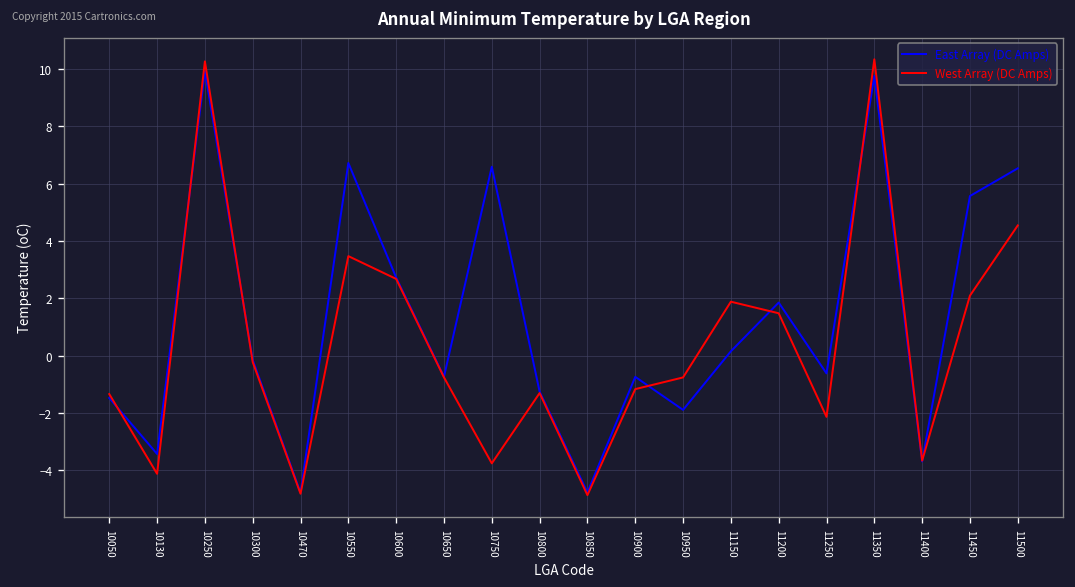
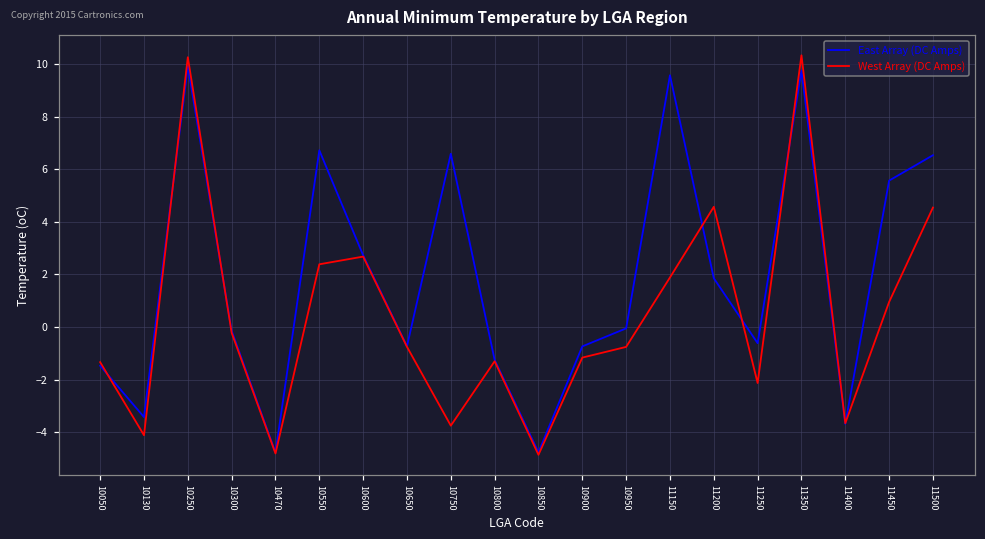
  {
    "East Array (DC Amps)": {
      "10050": -1.5,
      "10130": -3.4,
      "10250": 9.9,
      "10550": 6.7,
      "10750": 6.6,
      "10900": -0.7,
-     "10950": -1.9,
-     "11150": 0.2,
+     "10950": -0.1,
+     "11150": 9.6,
      "11200": 1.9,
      "11250": -0.6,
      "11350": 9.8,
      "11450": 5.6,
      "11500": 6.5
    },
    "West Array (DC Amps)": {
      "10050": -1.3,
      "10130": -4.1,
      "10250": 10.3,
-     "10550": 3.5,
+     "10550": 2.4,
      "10750": -3.8,
      "10900": -1.2,
      "10950": -0.8,
      "11150": 1.9,
-     "11200": 1.5,
+     "11200": 4.6,
      "11250": -2.1,
      "11350": 10.3,
-     "11450": 2.1,
+     "11450": 1.0,
      "11500": 4.5
    }
  }
